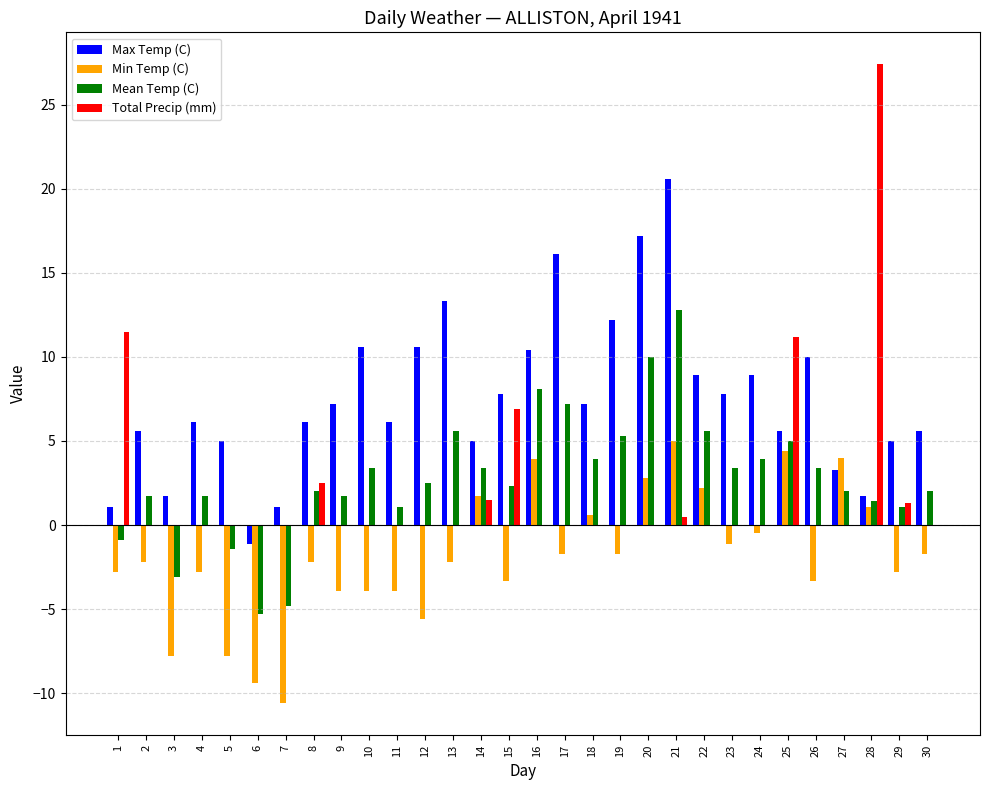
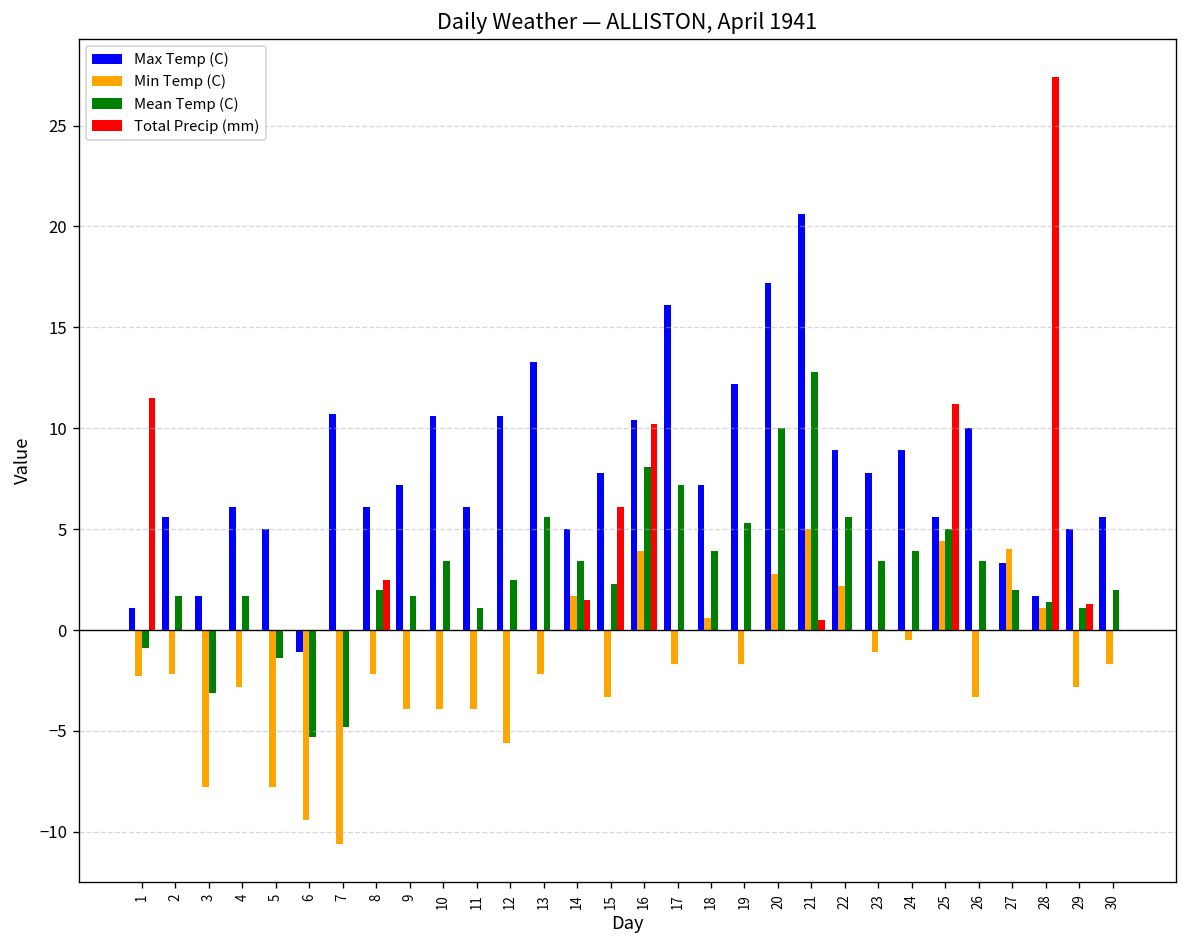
  {
    "Max Temp (C)": {
      "1": 1.1,
      "2": 5.6,
      "3": 1.7,
      "4": 6.1,
      "5": 5.0,
      "6": -1.1,
-     "7": 1.1,
+     "7": 10.7,
      "8": 6.1,
      "9": 7.2,
      "10": 10.6,
      "11": 6.1,
      "12": 10.6,
      "13": 13.3,
      "14": 5.0,
      "15": 7.8,
      "16": 10.4,
      "17": 16.1,
      "18": 7.2,
      "19": 12.2,
      "20": 17.2,
      "21": 20.6,
      "22": 8.9,
      "23": 7.8,
      "24": 8.9,
      "25": 5.6,
      "26": 10.0,
      "27": 3.3,
      "28": 1.7,
      "29": 5.0,
      "30": 5.6
    },
    "Min Temp (C)": {
-     "1": -2.8,
+     "1": -2.3,
      "2": -2.2,
      "3": -7.8,
      "4": -2.8,
      "5": -7.8,
      "6": -9.4,
      "7": -10.6,
      "8": -2.2,
      "9": -3.9,
      "10": -3.9,
      "11": -3.9,
      "12": -5.6,
      "13": -2.2,
      "14": 1.7,
      "15": -3.3,
      "16": 3.9,
      "17": -1.7,
      "18": 0.6,
      "19": -1.7,
      "20": 2.8,
      "21": 5.0,
      "22": 2.2,
      "23": -1.1,
      "24": -0.5,
      "25": 4.4,
      "26": -3.3,
      "27": 4.0,
      "28": 1.1,
      "29": -2.8,
      "30": -1.7
    },
    "Mean Temp (C)": {
      "1": -0.9,
      "2": 1.7,
      "3": -3.1,
      "4": 1.7,
      "5": -1.4,
      "6": -5.3,
      "7": -4.8,
      "8": 2.0,
      "9": 1.7,
      "10": 3.4,
      "11": 1.1,
      "12": 2.5,
      "13": 5.6,
      "14": 3.4,
      "15": 2.3,
      "16": 8.1,
      "17": 7.2,
      "18": 3.9,
      "19": 5.3,
      "20": 10.0,
      "21": 12.8,
      "22": 5.6,
      "23": 3.4,
      "24": 3.9,
      "25": 5.0,
      "26": 3.4,
      "27": 2.0,
      "28": 1.4,
      "29": 1.1,
      "30": 2.0
    },
    "Total Precip (mm)": {
      "1": 11.5,
      "2": 0.0,
      "3": 0.0,
      "4": 0.0,
      "5": 0.0,
      "6": 0.0,
      "7": 0.0,
      "8": 2.5,
      "9": 0.0,
      "10": 0.0,
      "11": 0.0,
      "12": 0.0,
      "13": 0.0,
      "14": 1.5,
-     "15": 6.9,
-     "16": 0.0,
+     "15": 6.1,
+     "16": 10.2,
      "17": 0.0,
      "18": 0.0,
      "19": 0.0,
      "20": 0.0,
      "21": 0.5,
      "22": 0.0,
      "23": 0.0,
      "24": 0.0,
      "25": 11.2,
      "26": 0.0,
      "27": 0.0,
      "28": 27.4,
      "29": 1.3,
      "30": 0.0
    }
  }
